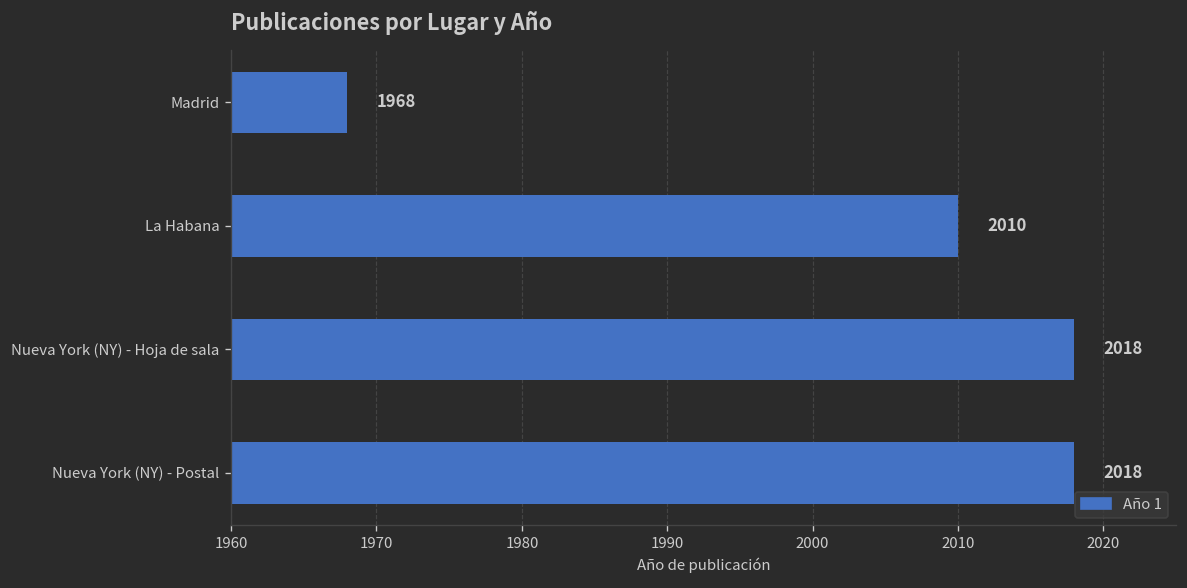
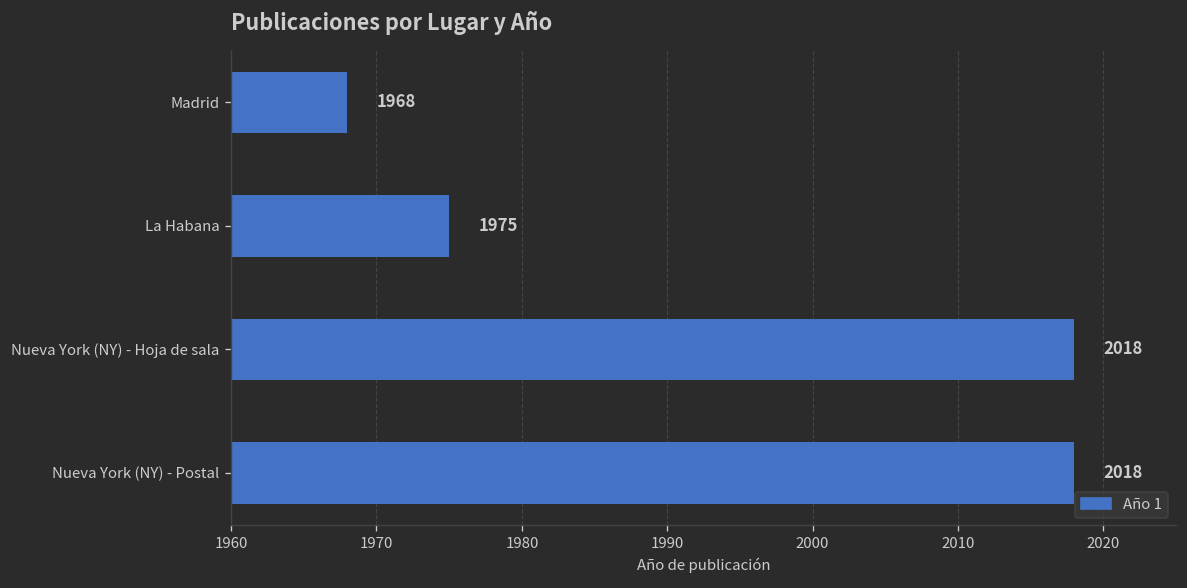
  {
    "Madrid": 1968,
-   "La Habana": 2010,
+   "La Habana": 1975,
    "Nueva York (NY) - Hoja de sala": 2018,
    "Nueva York (NY) - Postal": 2018
  }
